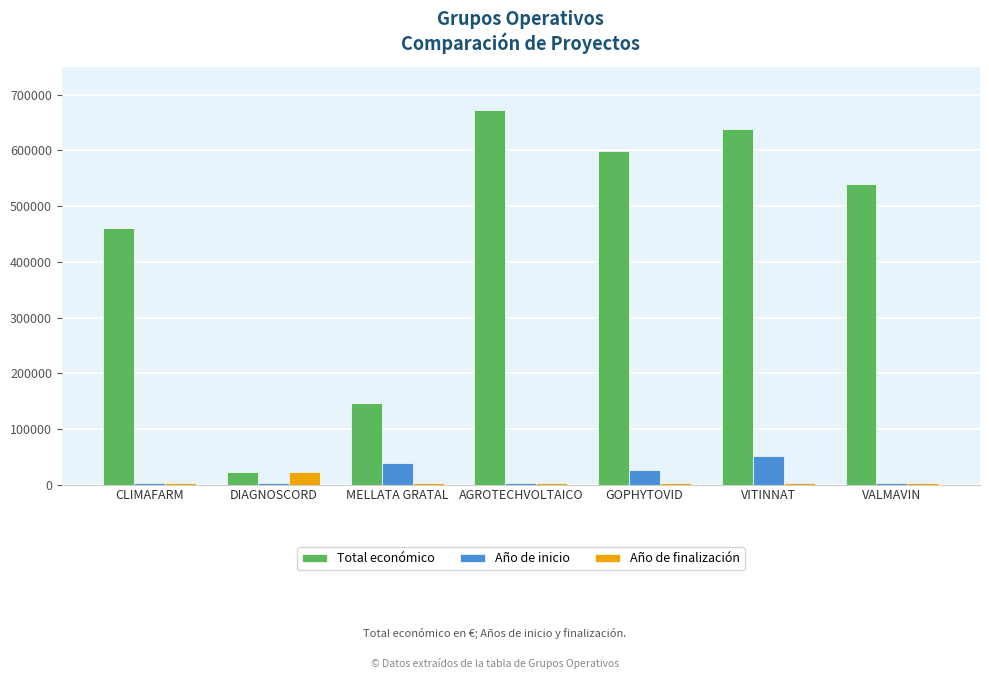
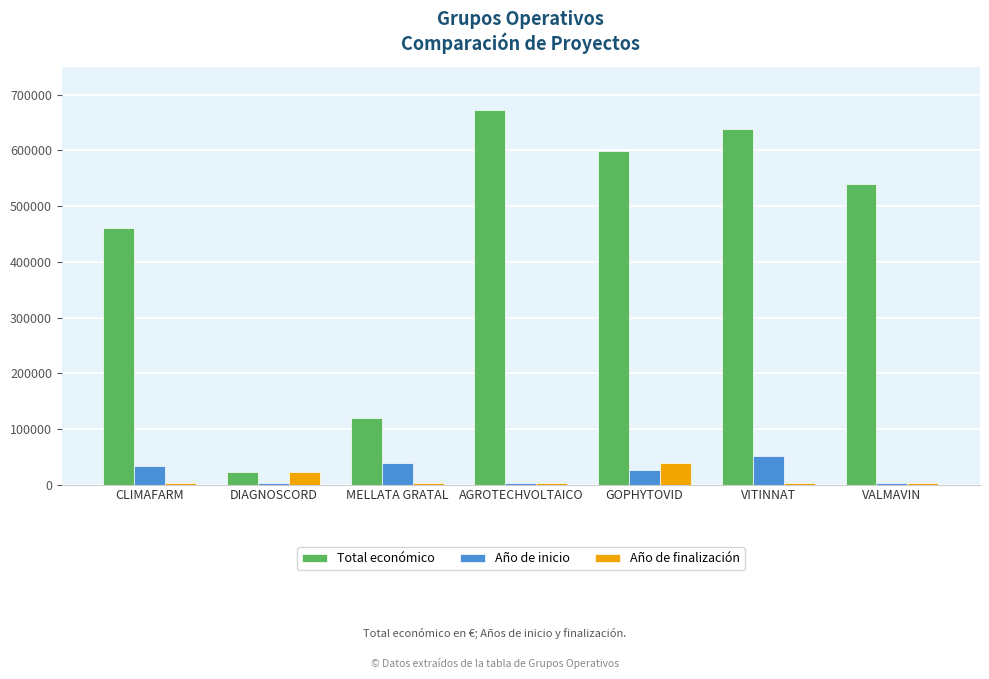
  {
    "Total económico": {
      "CLIMAFARM": 460000,
      "DIAGNOSCORD": 20000,
-     "MELLATA GRATAL": 150000,
+     "MELLATA GRATAL": 120000,
      "AGROTECHVOLTAICO": 670000,
      "GOPHYTOVID": 600000,
      "VITINNAT": 640000,
      "VALMAVIN": 540000
    },
    "Año de inicio": {
-     "CLIMAFARM": 0,
+     "CLIMAFARM": 30000,
      "MELLATA GRATAL": 40000,
      "GOPHYTOVID": 30000,
      "VITINNAT": 50000
    },
    "Año de finalización": {
      "DIAGNOSCORD": 20000,
-     "GOPHYTOVID": 0
+     "GOPHYTOVID": 40000
    }
  }
